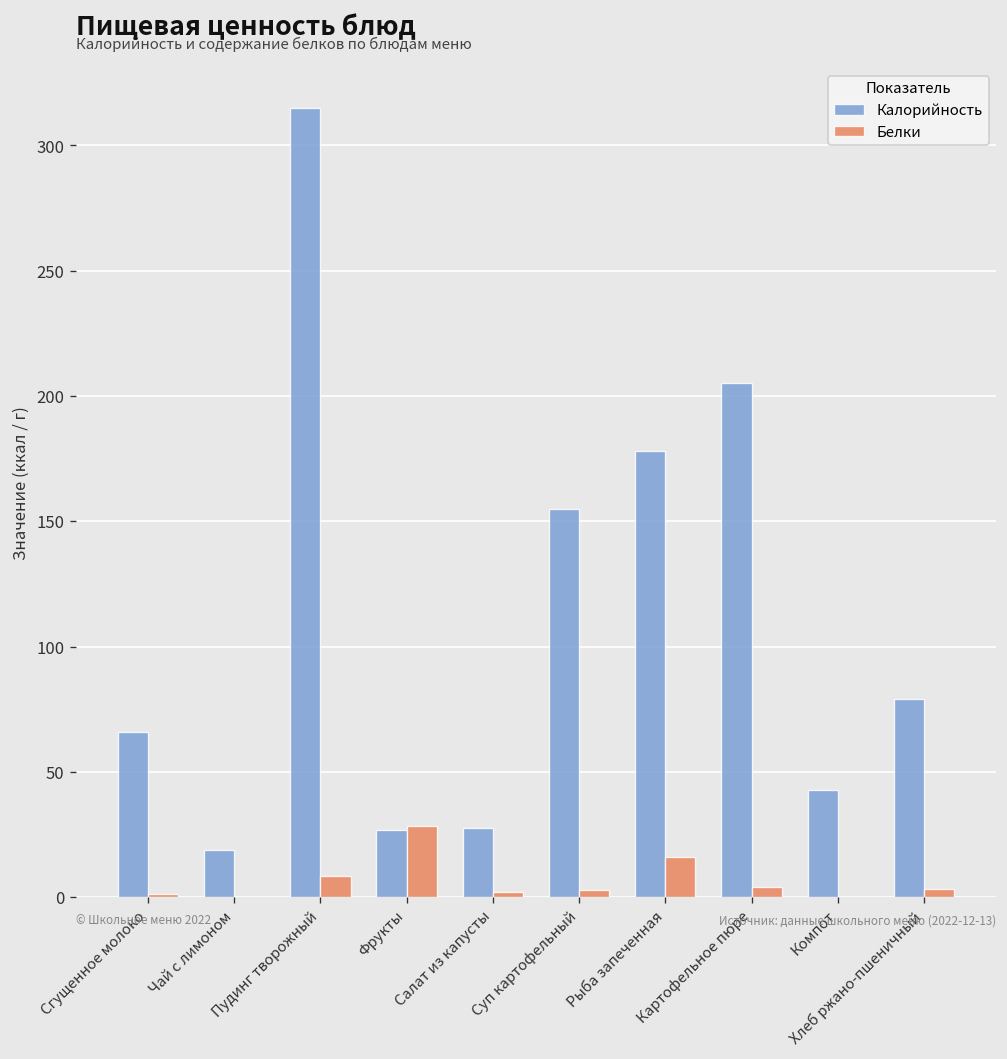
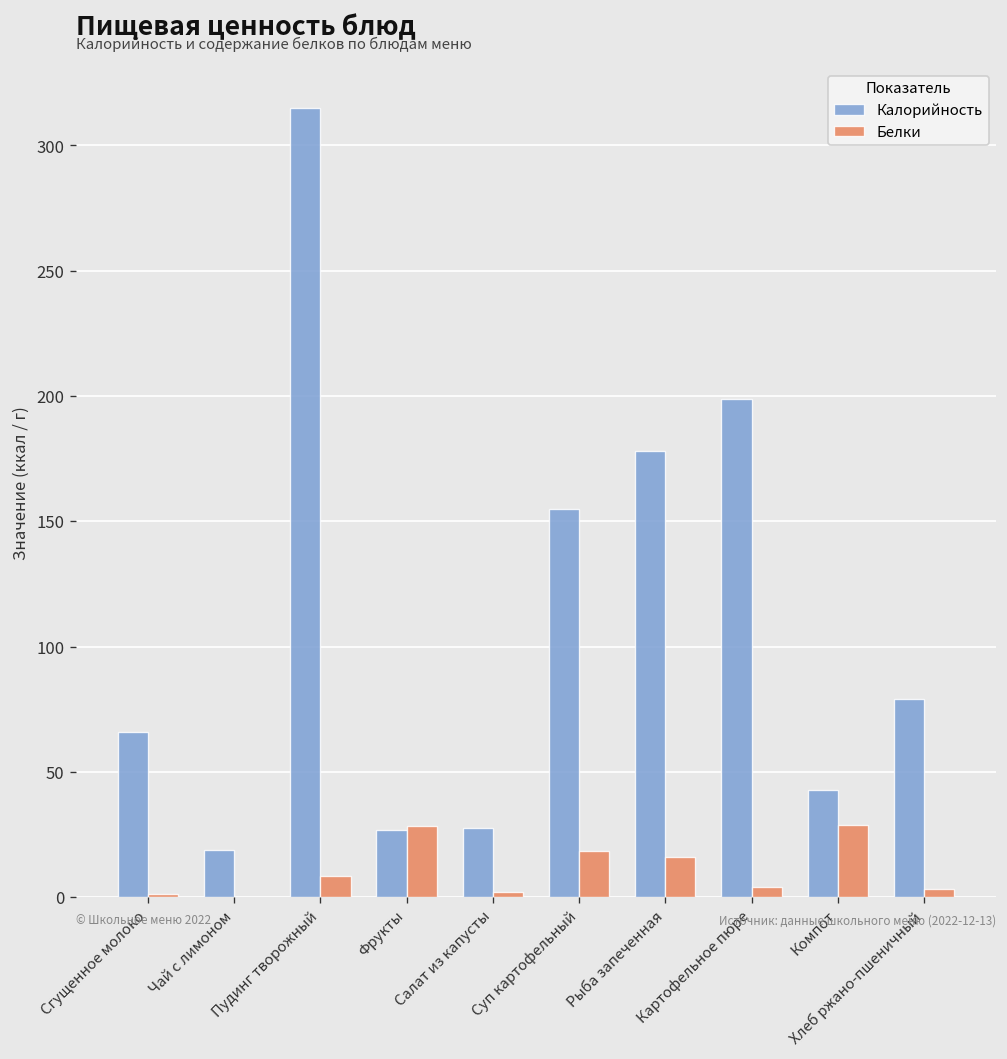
  {
    "Калорийность": {
      "Сгущенное молоко": 66,
      "Чай с лимоном": 19,
      "Пудинг творожный": 315,
      "Фрукты": 27,
      "Салат из капусты": 28,
      "Суп картофельный": 155,
      "Рыба запеченная": 178,
-     "Картофельное пюре": 205,
+     "Картофельное пюре": 199,
      "Компот": 43,
      "Хлеб ржано-пшеничный": 79
    },
    "Белки": {
      "Пудинг творожный": 8,
      "Фрукты": 28,
      "Салат из капусты": 2,
-     "Суп картофельный": 3,
+     "Суп картофельный": 19,
      "Рыба запеченная": 16,
      "Картофельное пюре": 4,
-     "Компот": 0,
+     "Компот": 29,
      "Хлеб ржано-пшеничный": 3
    }
  }
